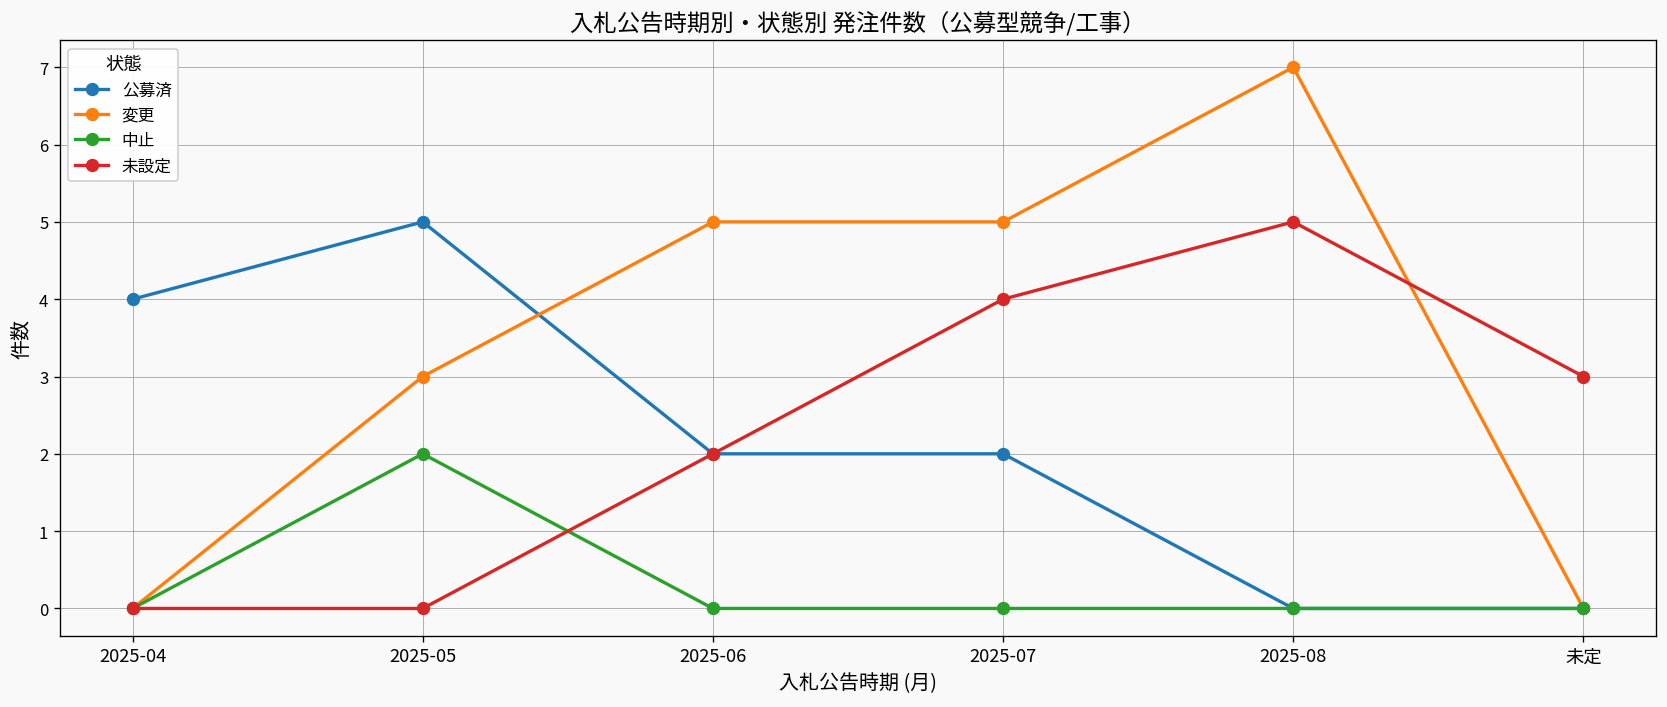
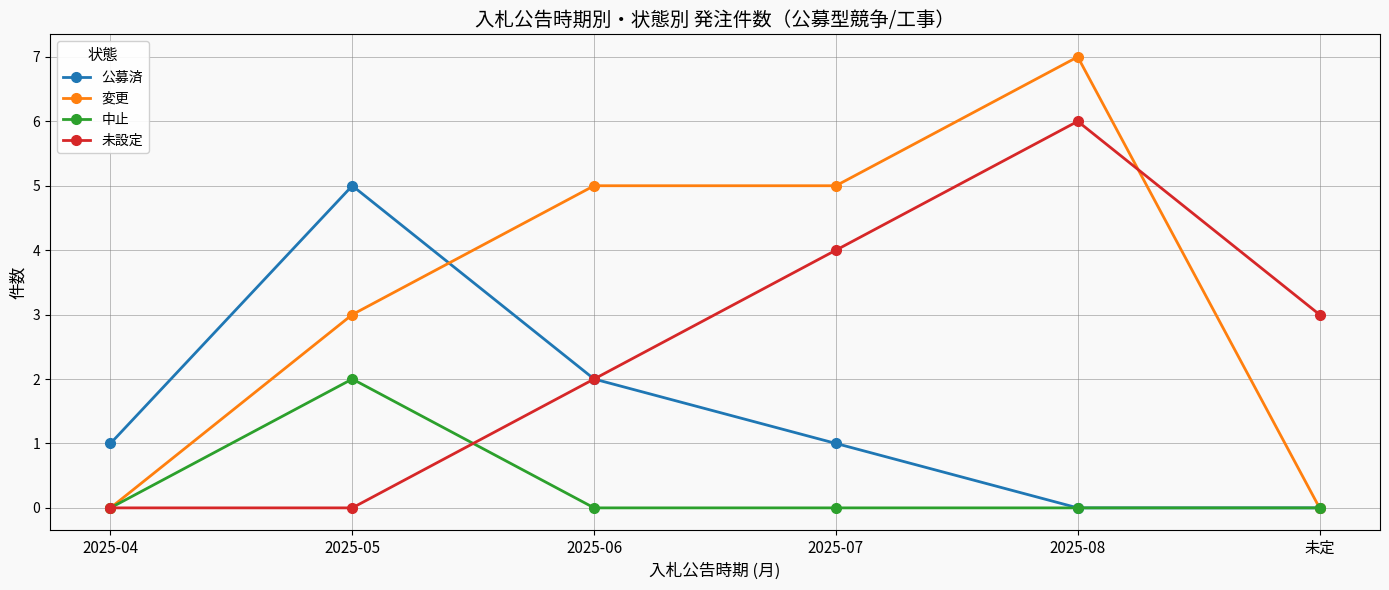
  {
    "公募済": {
-     "2025-04": 4,
+     "2025-04": 1,
      "2025-05": 5,
-     "2025-07": 2
+     "2025-07": 1
    },
    "変更": {
      "2025-05": 3,
      "2025-06": 5,
      "2025-07": 5,
      "2025-08": 7
    },
    "中止": {
      "2025-05": 2,
      "2025-06": 0,
      "2025-07": 0
    },
    "未設定": {
      "2025-05": 0,
      "2025-07": 4,
-     "2025-08": 5,
+     "2025-08": 6,
      "未定": 3
    }
  }
